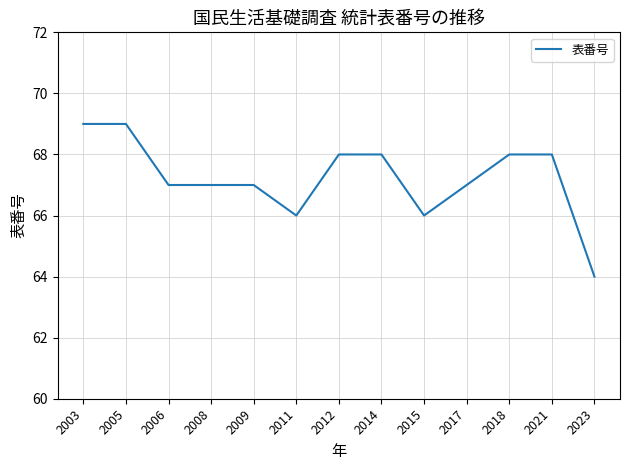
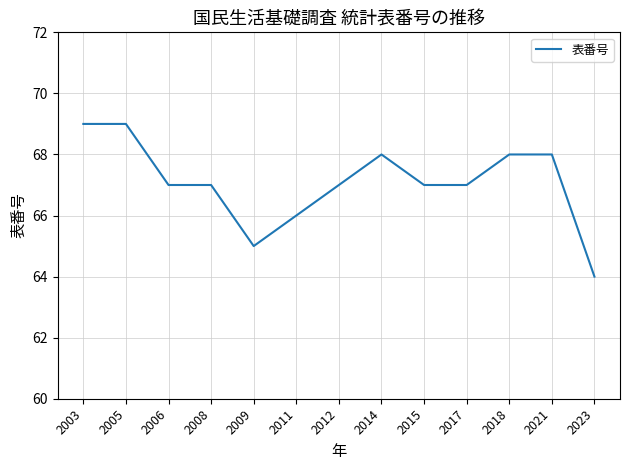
  {
    "2003": 69,
    "2005": 69,
    "2006": 67,
    "2008": 67,
-   "2009": 67,
+   "2009": 65,
    "2011": 66,
-   "2012": 68,
+   "2012": 67,
    "2014": 68,
-   "2015": 66,
+   "2015": 67,
    "2017": 67,
    "2018": 68,
    "2021": 68,
    "2023": 64
  }
